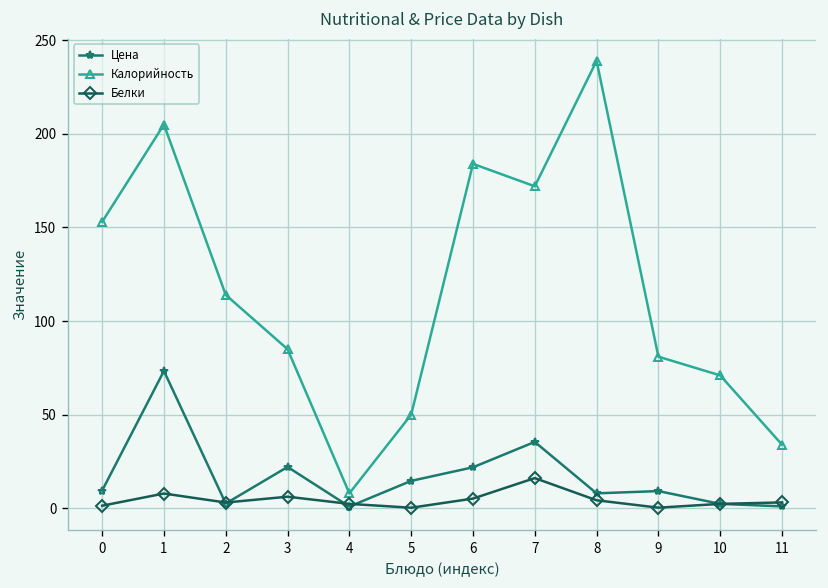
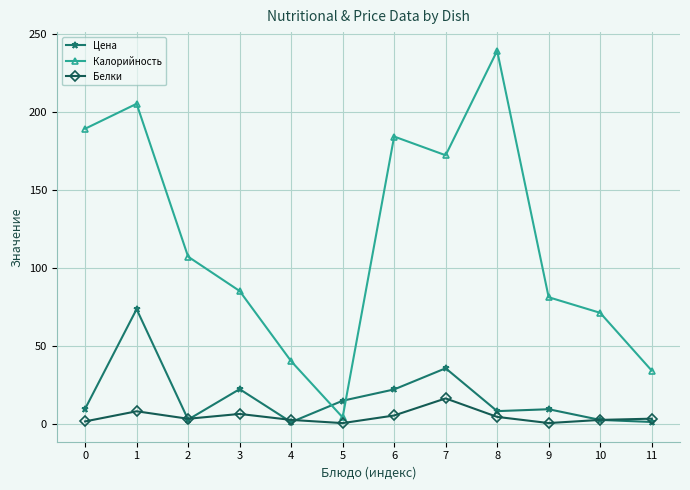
  {
    "Калорийность": {
-     "0": 153,
+     "0": 189,
      "1": 205,
-     "2": 114,
+     "2": 107,
      "3": 85,
-     "4": 8,
-     "5": 50,
+     "4": 40,
+     "5": 4,
      "6": 184,
      "7": 172,
      "8": 239,
      "9": 81,
      "10": 71,
      "11": 34
    }
  }
